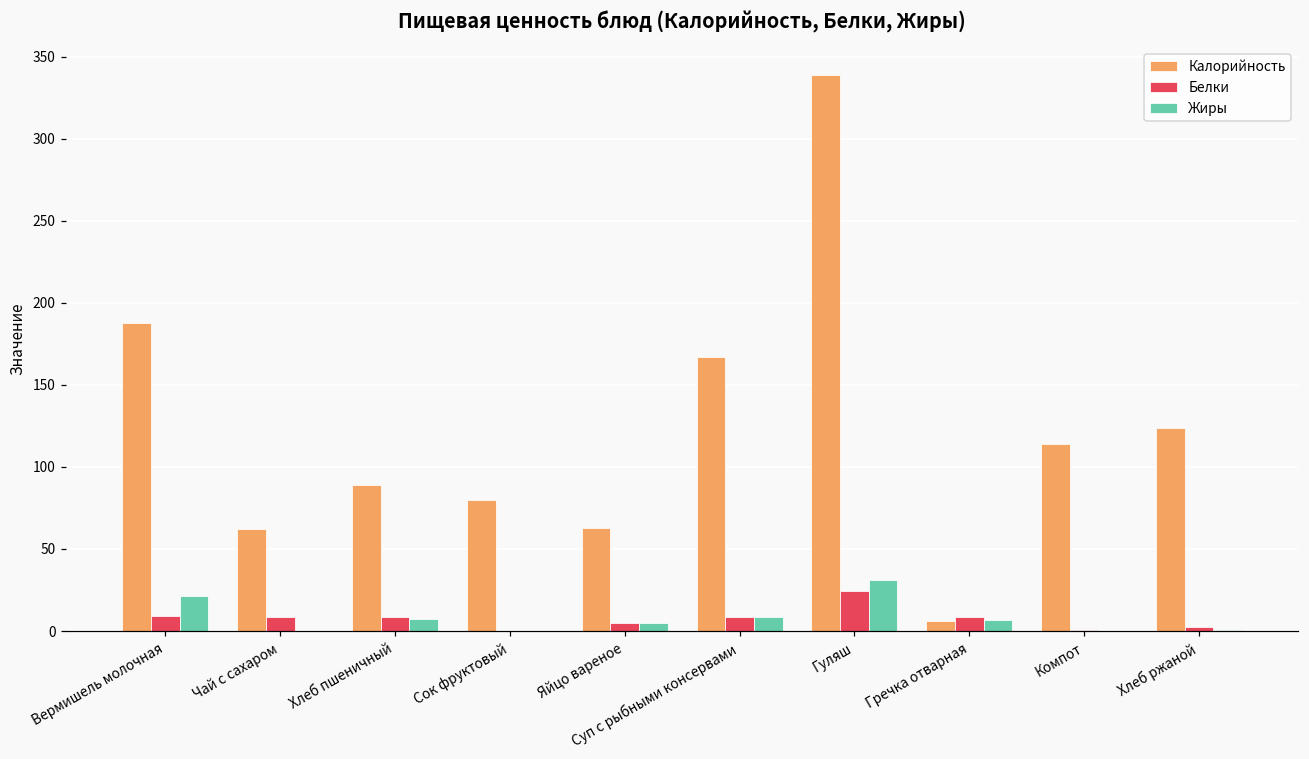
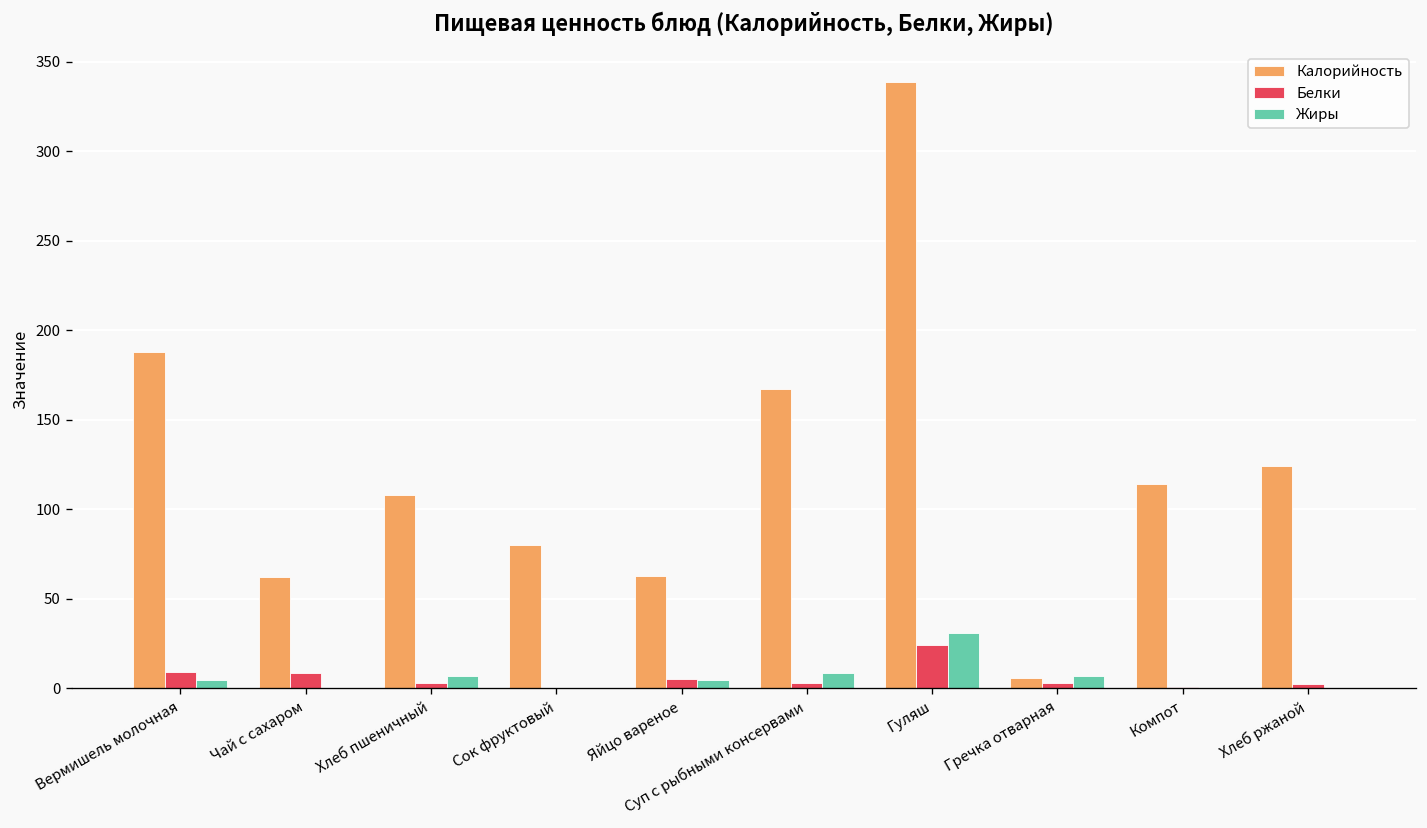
  {
    "Калорийность": {
      "Вермишель молочная": 188,
      "Чай с сахаром": 62,
-     "Хлеб пшеничный": 89,
+     "Хлеб пшеничный": 108,
      "Сок фруктовый": 80,
      "Яйцо вареное": 63,
      "Суп с рыбными консервами": 167,
      "Гуляш": 339,
      "Гречка отварная": 6,
      "Компот": 114,
      "Хлеб ржаной": 124
    },
    "Белки": {
      "Вермишель молочная": 9,
      "Чай с сахаром": 9,
-     "Хлеб пшеничный": 8,
+     "Хлеб пшеничный": 3,
      "Сок фруктовый": 0,
      "Яйцо вареное": 5,
-     "Суп с рыбными консервами": 9,
+     "Суп с рыбными консервами": 3,
      "Гуляш": 24,
-     "Гречка отварная": 9,
+     "Гречка отварная": 3,
      "Хлеб ржаной": 2
    },
    "Жиры": {
-     "Вермишель молочная": 21,
+     "Вермишель молочная": 5,
      "Хлеб пшеничный": 7,
      "Сок фруктовый": 0,
      "Яйцо вареное": 5,
      "Суп с рыбными консервами": 8,
      "Гуляш": 31,
      "Гречка отварная": 7
    }
  }
